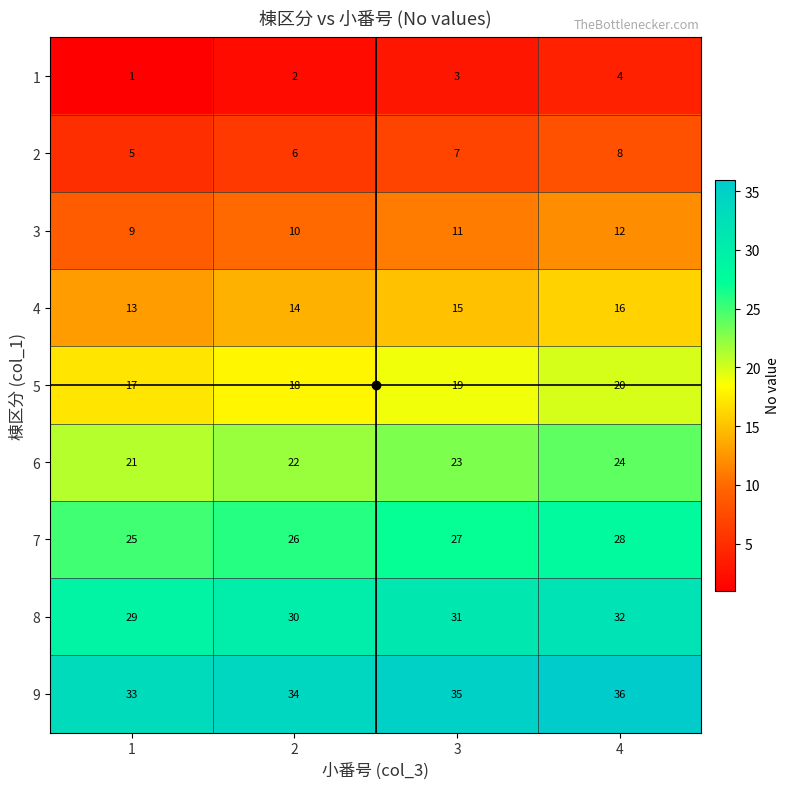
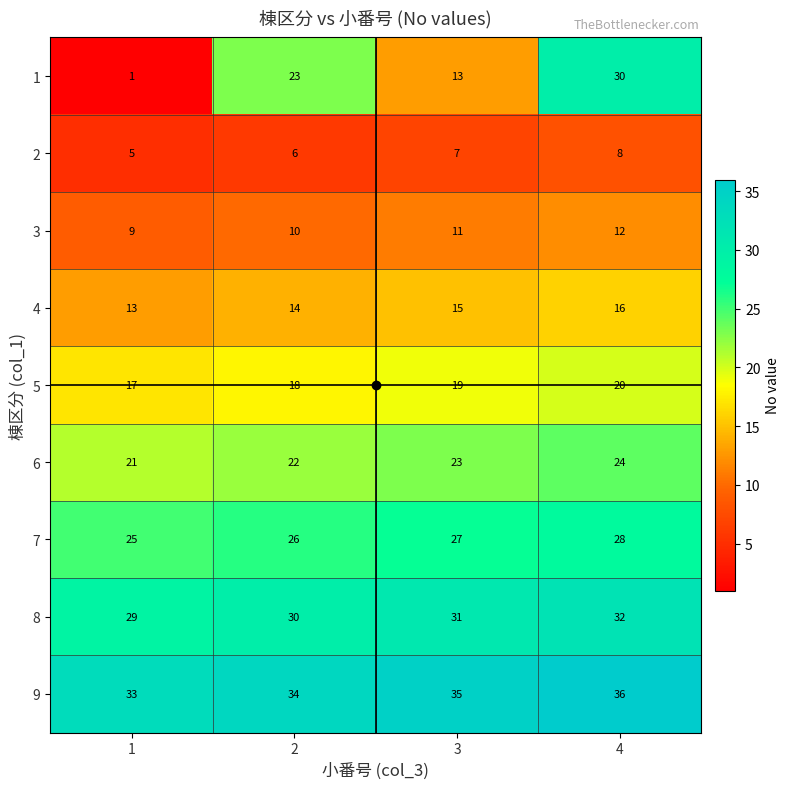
  {
    "1": {
      "1": 1,
-     "2": 2,
-     "3": 3,
-     "4": 4
+     "2": 23,
+     "3": 13,
+     "4": 30
    },
    "2": {
      "1": 5,
      "2": 6,
      "3": 7,
      "4": 8
    },
    "3": {
      "1": 9,
      "2": 10,
      "3": 11,
      "4": 12
    },
    "4": {
      "1": 13,
      "2": 14,
      "3": 15,
      "4": 16
    },
    "5": {
      "1": 17,
      "2": 18,
      "3": 19,
      "4": 20
    },
    "6": {
      "1": 21,
      "2": 22,
      "3": 23,
      "4": 24
    },
    "7": {
      "1": 25,
      "2": 26,
      "3": 27,
      "4": 28
    },
    "8": {
      "1": 29,
      "2": 30,
      "3": 31,
      "4": 32
    },
    "9": {
      "1": 33,
      "2": 34,
      "3": 35,
      "4": 36
    }
  }
